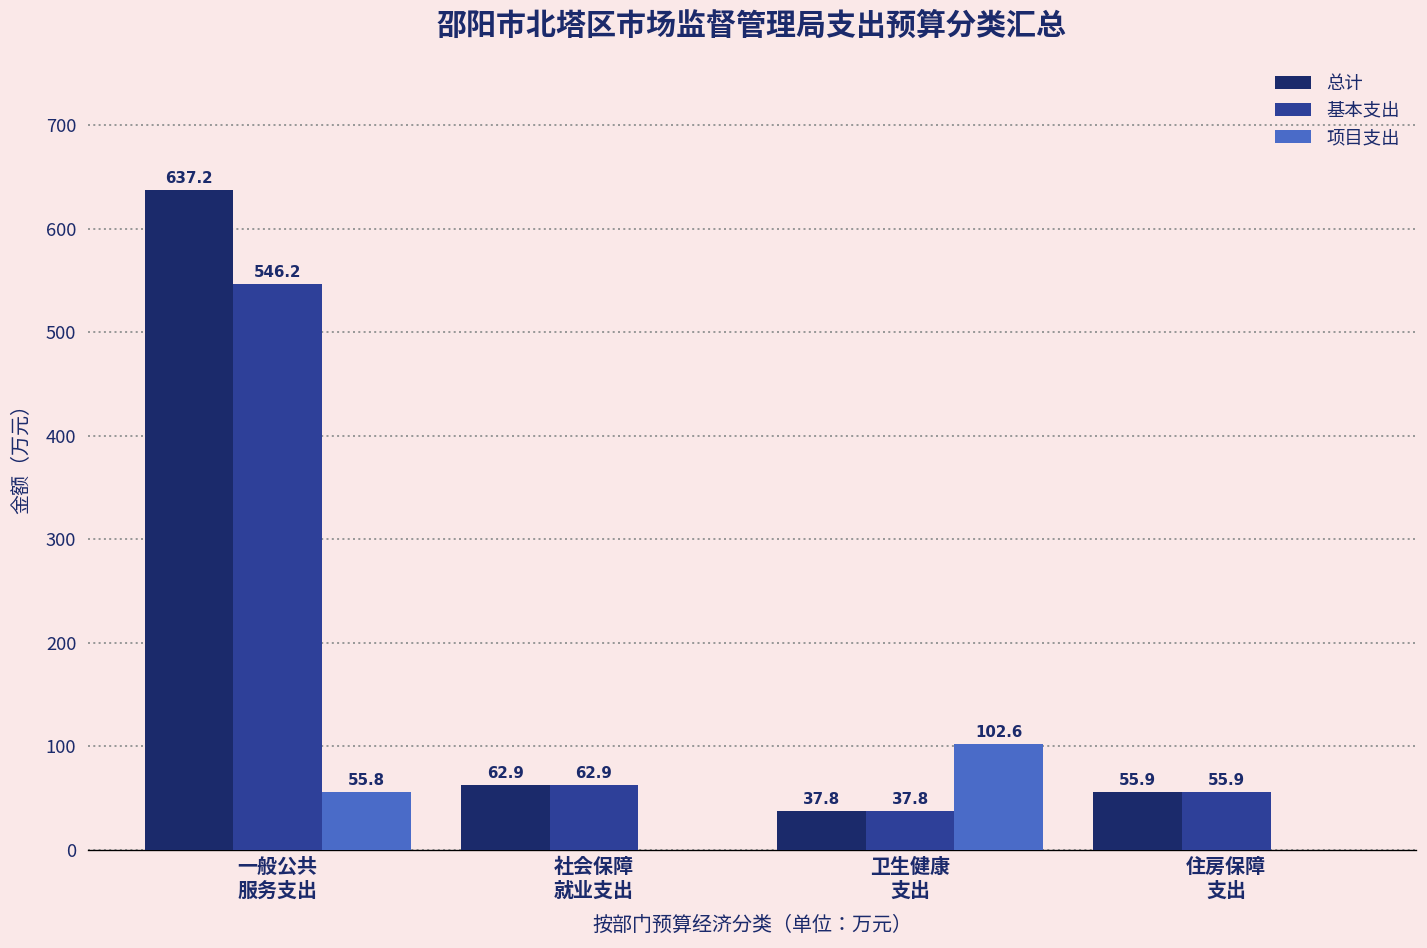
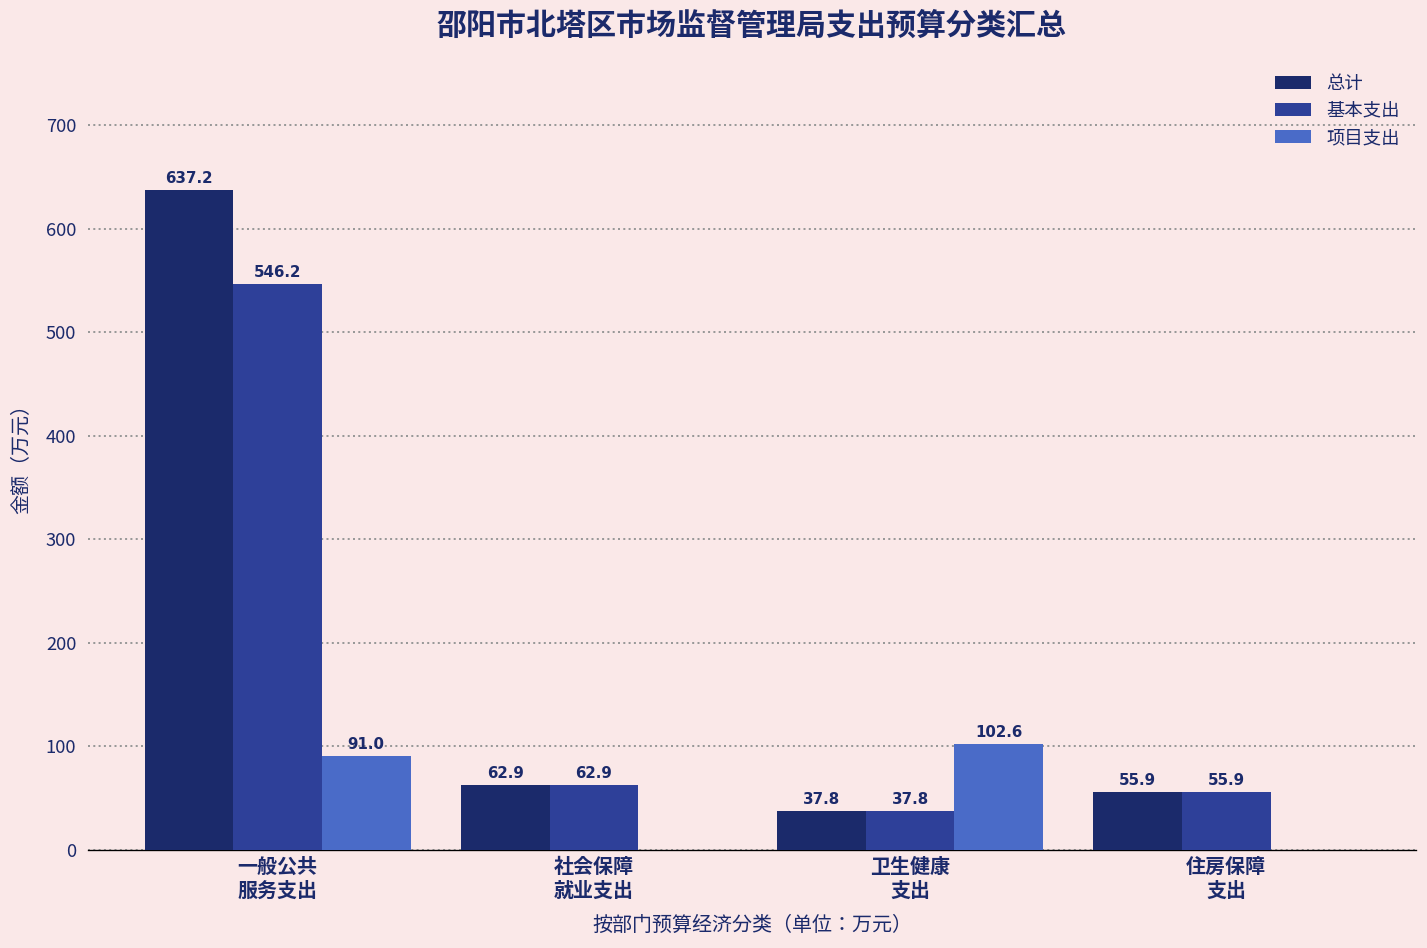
  {
    "项目支出": {
-     "一般公共 服务支出": 55.8,
+     "一般公共 服务支出": 91.0,
      "卫生健康 支出": 102.6
    }
  }
